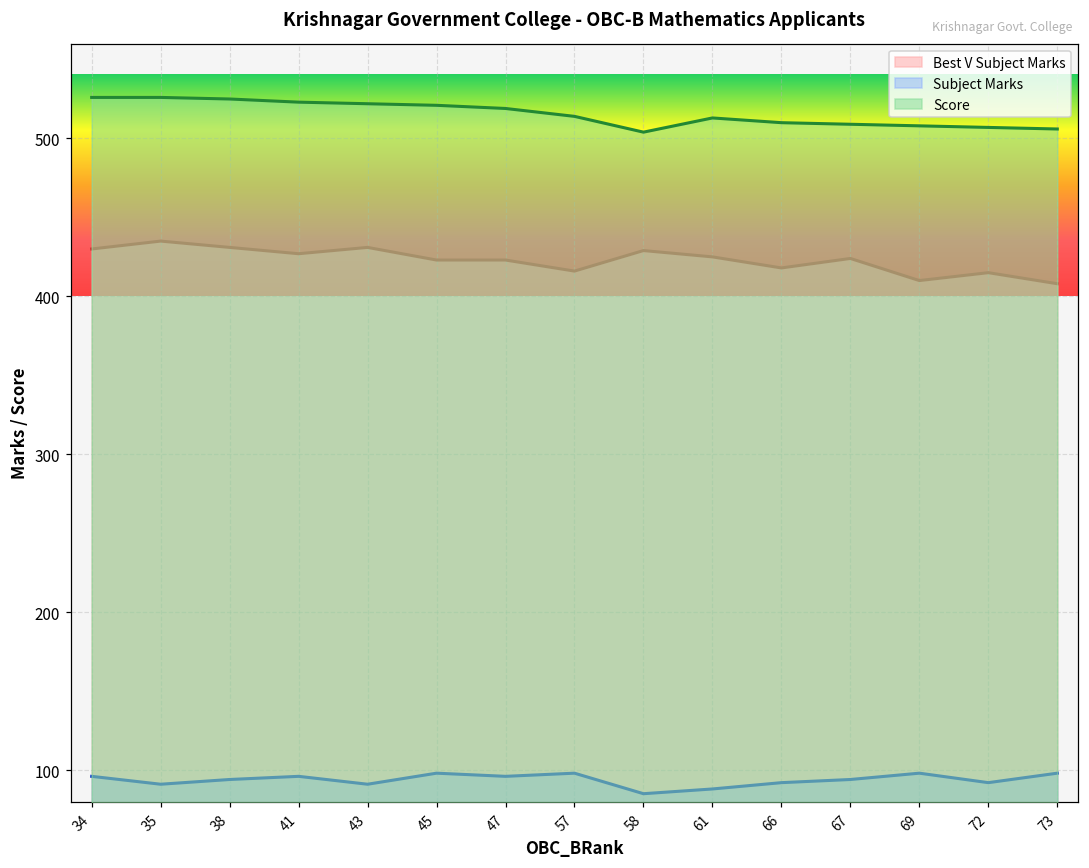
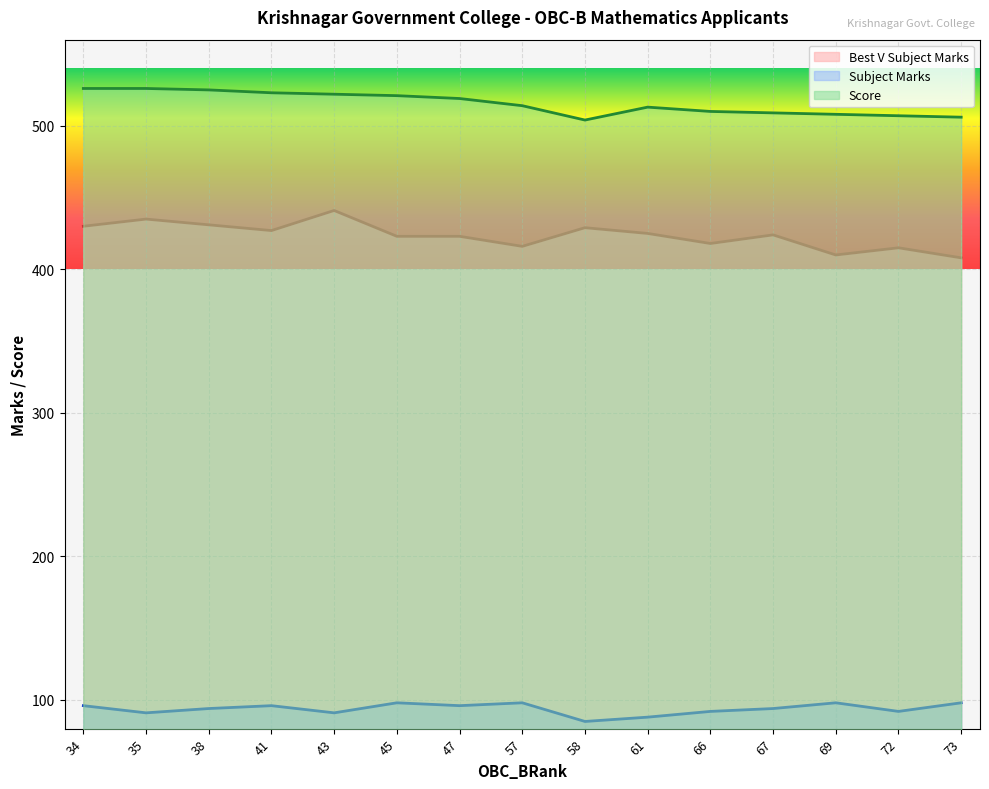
  {
    "Best V Subject Marks": {
      "34": 430,
      "35": 435,
      "38": 431,
      "41": 427,
-     "43": 431,
+     "43": 441,
      "45": 423,
      "47": 423,
      "57": 416,
      "58": 429,
      "61": 425,
      "66": 418,
      "67": 424,
      "69": 410,
      "72": 415,
      "73": 408
    },
    "Subject Marks": {
      "34": 96,
      "35": 91,
      "38": 94,
      "41": 96,
      "43": 91,
      "45": 98,
      "47": 96,
      "57": 98,
      "58": 85,
      "61": 88,
      "66": 92,
      "67": 94,
      "69": 98,
      "72": 92,
      "73": 98
    },
    "Score": {
      "34": 526,
      "35": 526,
      "38": 525,
      "41": 523,
      "43": 522,
      "45": 521,
      "47": 519,
      "57": 514,
      "58": 504,
      "61": 513,
      "66": 510,
      "67": 509,
      "69": 508,
      "72": 507,
      "73": 506
    }
  }
